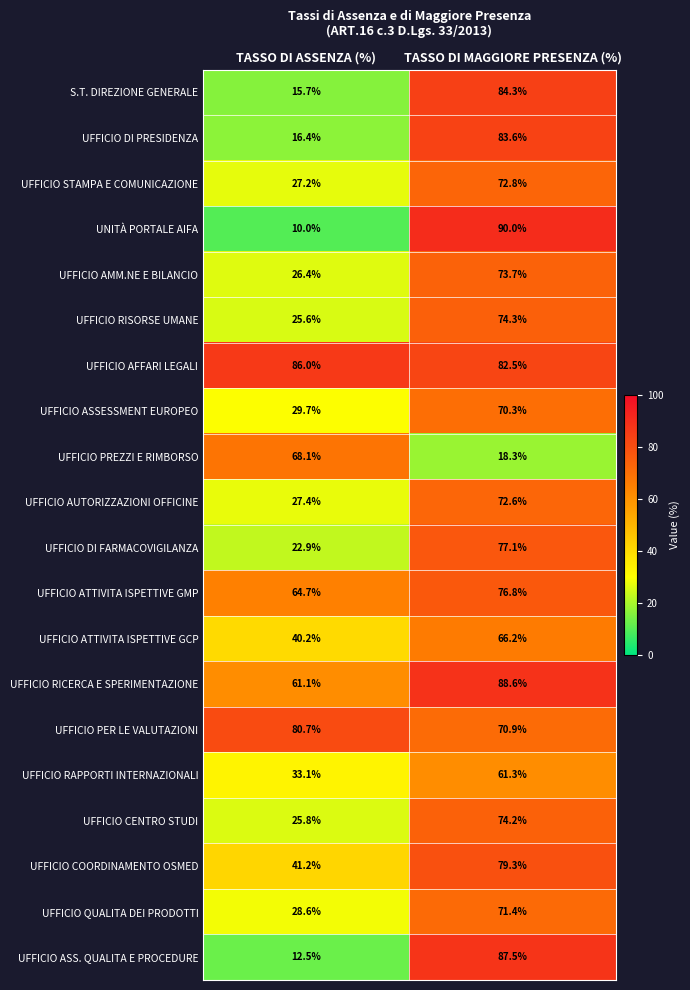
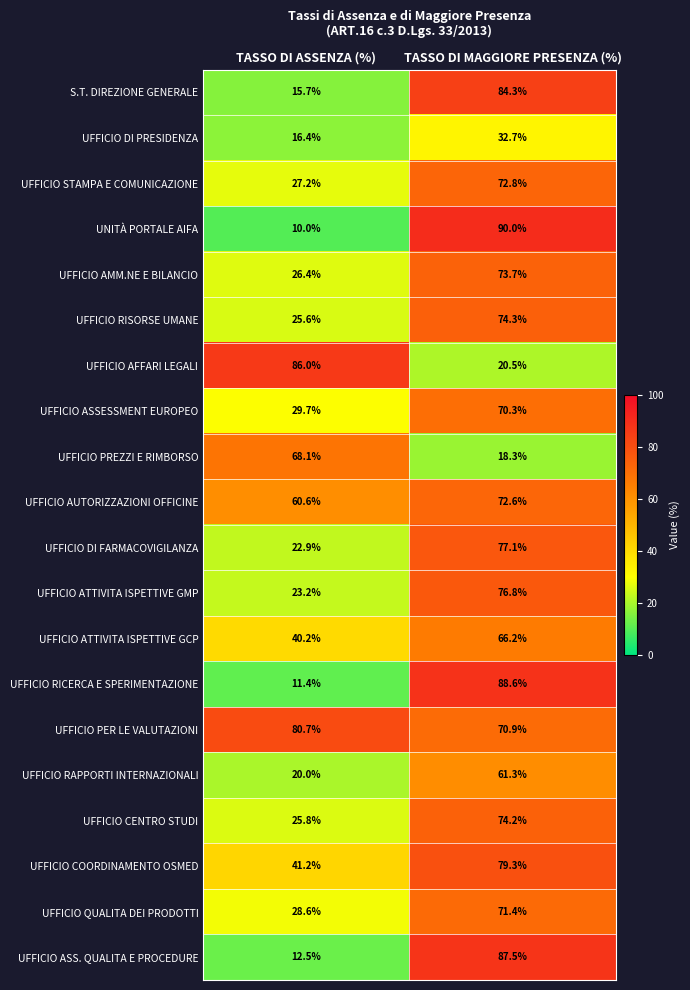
  {
    "S.T. DIREZIONE GENERALE": {
      "TASSO DI ASSENZA (%)": "15.7%",
      "TASSO DI MAGGIORE PRESENZA (%)": "84.3%"
    },
    "UFFICIO DI PRESIDENZA": {
      "TASSO DI ASSENZA (%)": "16.4%",
-     "TASSO DI MAGGIORE PRESENZA (%)": "83.6%"
+     "TASSO DI MAGGIORE PRESENZA (%)": "32.7%"
    },
    "UFFICIO STAMPA E COMUNICAZIONE": {
      "TASSO DI ASSENZA (%)": "27.2%",
      "TASSO DI MAGGIORE PRESENZA (%)": "72.8%"
    },
    "UNITÀ PORTALE AIFA": {
      "TASSO DI ASSENZA (%)": "10.0%",
      "TASSO DI MAGGIORE PRESENZA (%)": "90.0%"
    },
    "UFFICIO AMM.NE E BILANCIO": {
      "TASSO DI ASSENZA (%)": "26.4%",
      "TASSO DI MAGGIORE PRESENZA (%)": "73.7%"
    },
    "UFFICIO RISORSE UMANE": {
      "TASSO DI ASSENZA (%)": "25.6%",
      "TASSO DI MAGGIORE PRESENZA (%)": "74.3%"
    },
    "UFFICIO AFFARI LEGALI": {
      "TASSO DI ASSENZA (%)": "86.0%",
-     "TASSO DI MAGGIORE PRESENZA (%)": "82.5%"
+     "TASSO DI MAGGIORE PRESENZA (%)": "20.5%"
    },
    "UFFICIO ASSESSMENT EUROPEO": {
      "TASSO DI ASSENZA (%)": "29.7%",
      "TASSO DI MAGGIORE PRESENZA (%)": "70.3%"
    },
    "UFFICIO PREZZI E RIMBORSO": {
      "TASSO DI ASSENZA (%)": "68.1%",
      "TASSO DI MAGGIORE PRESENZA (%)": "18.3%"
    },
    "UFFICIO AUTORIZZAZIONI OFFICINE": {
-     "TASSO DI ASSENZA (%)": "27.4%",
+     "TASSO DI ASSENZA (%)": "60.6%",
      "TASSO DI MAGGIORE PRESENZA (%)": "72.6%"
    },
    "UFFICIO DI FARMACOVIGILANZA": {
      "TASSO DI ASSENZA (%)": "22.9%",
      "TASSO DI MAGGIORE PRESENZA (%)": "77.1%"
    },
    "UFFICIO ATTIVITA ISPETTIVE GMP": {
-     "TASSO DI ASSENZA (%)": "64.7%",
+     "TASSO DI ASSENZA (%)": "23.2%",
      "TASSO DI MAGGIORE PRESENZA (%)": "76.8%"
    },
    "UFFICIO ATTIVITA ISPETTIVE GCP": {
      "TASSO DI ASSENZA (%)": "40.2%",
      "TASSO DI MAGGIORE PRESENZA (%)": "66.2%"
    },
    "UFFICIO RICERCA E SPERIMENTAZIONE": {
-     "TASSO DI ASSENZA (%)": "61.1%",
+     "TASSO DI ASSENZA (%)": "11.4%",
      "TASSO DI MAGGIORE PRESENZA (%)": "88.6%"
    },
    "UFFICIO PER LE VALUTAZIONI": {
      "TASSO DI ASSENZA (%)": "80.7%",
      "TASSO DI MAGGIORE PRESENZA (%)": "70.9%"
    },
    "UFFICIO RAPPORTI INTERNAZIONALI": {
-     "TASSO DI ASSENZA (%)": "33.1%",
+     "TASSO DI ASSENZA (%)": "20.0%",
      "TASSO DI MAGGIORE PRESENZA (%)": "61.3%"
    },
    "UFFICIO CENTRO STUDI": {
      "TASSO DI ASSENZA (%)": "25.8%",
      "TASSO DI MAGGIORE PRESENZA (%)": "74.2%"
    },
    "UFFICIO COORDINAMENTO OSMED": {
      "TASSO DI ASSENZA (%)": "41.2%",
      "TASSO DI MAGGIORE PRESENZA (%)": "79.3%"
    },
    "UFFICIO QUALITA DEI PRODOTTI": {
      "TASSO DI ASSENZA (%)": "28.6%",
      "TASSO DI MAGGIORE PRESENZA (%)": "71.4%"
    },
    "UFFICIO ASS. QUALITA E PROCEDURE": {
      "TASSO DI ASSENZA (%)": "12.5%",
      "TASSO DI MAGGIORE PRESENZA (%)": "87.5%"
    }
  }
